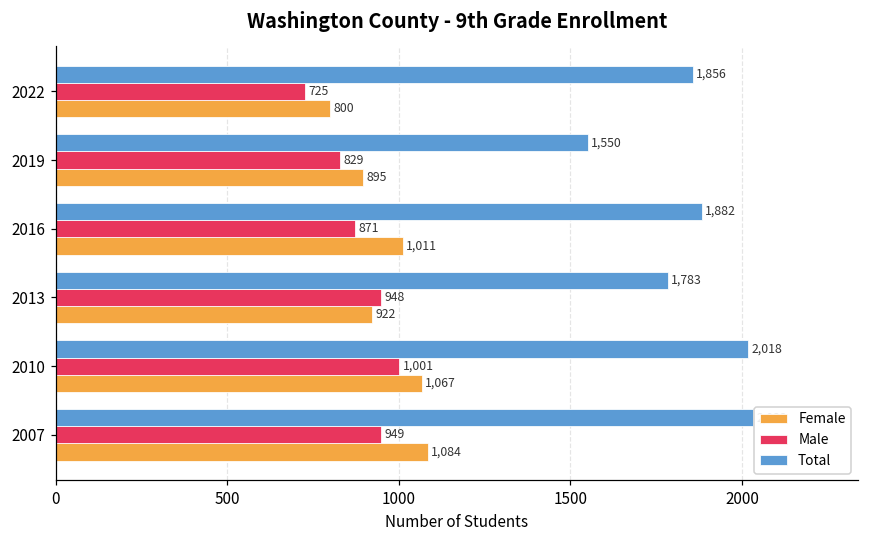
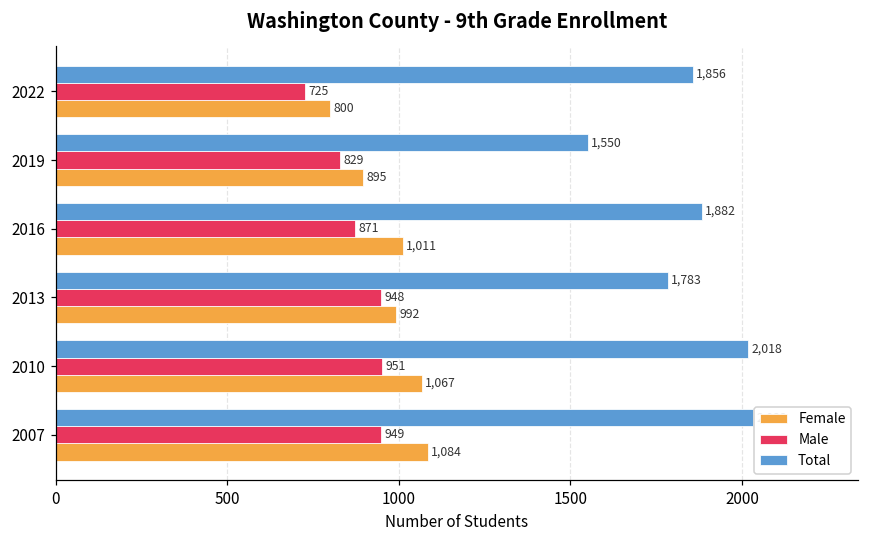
  {
    "Female": {
      "2022": "800",
      "2019": "895",
      "2016": "1,011",
-     "2013": "922",
+     "2013": "992",
      "2010": "1,067",
      "2007": "1,084"
    },
    "Male": {
      "2022": "725",
      "2019": "829",
      "2016": "871",
      "2013": "948",
-     "2010": "1,001",
+     "2010": "951",
      "2007": "949"
    },
    "Total": {
      "2022": "1,856",
      "2019": "1,550",
      "2016": "1,882",
      "2013": "1,783",
      "2010": "2,018"
    }
  }
